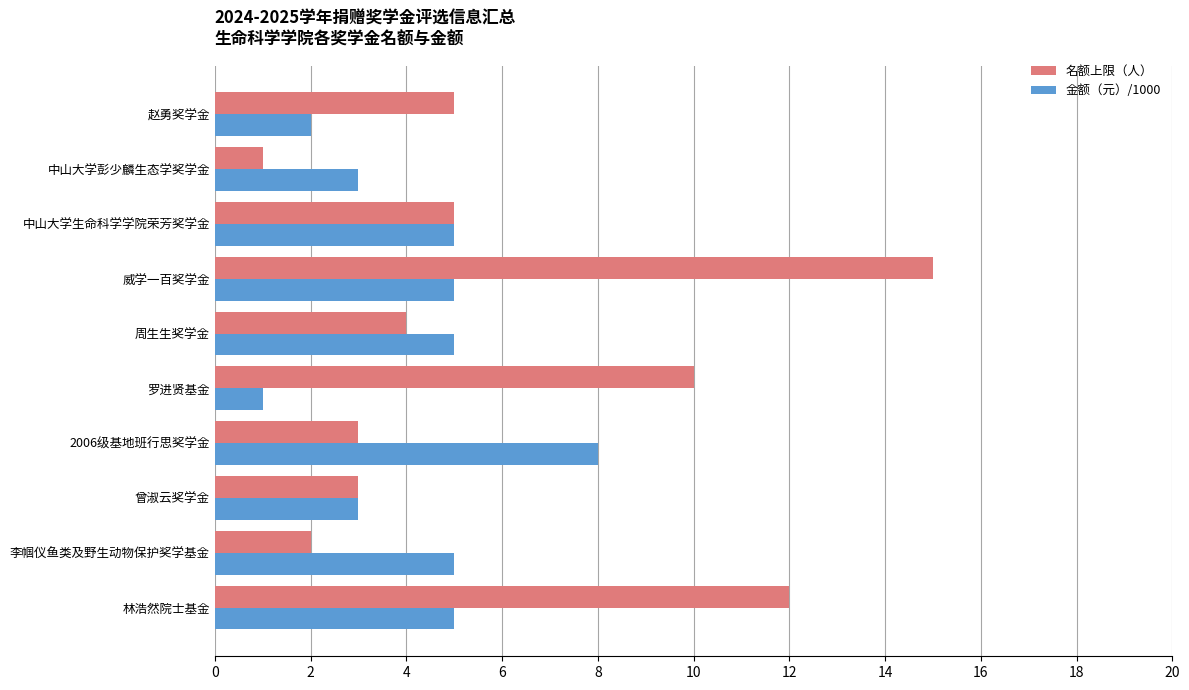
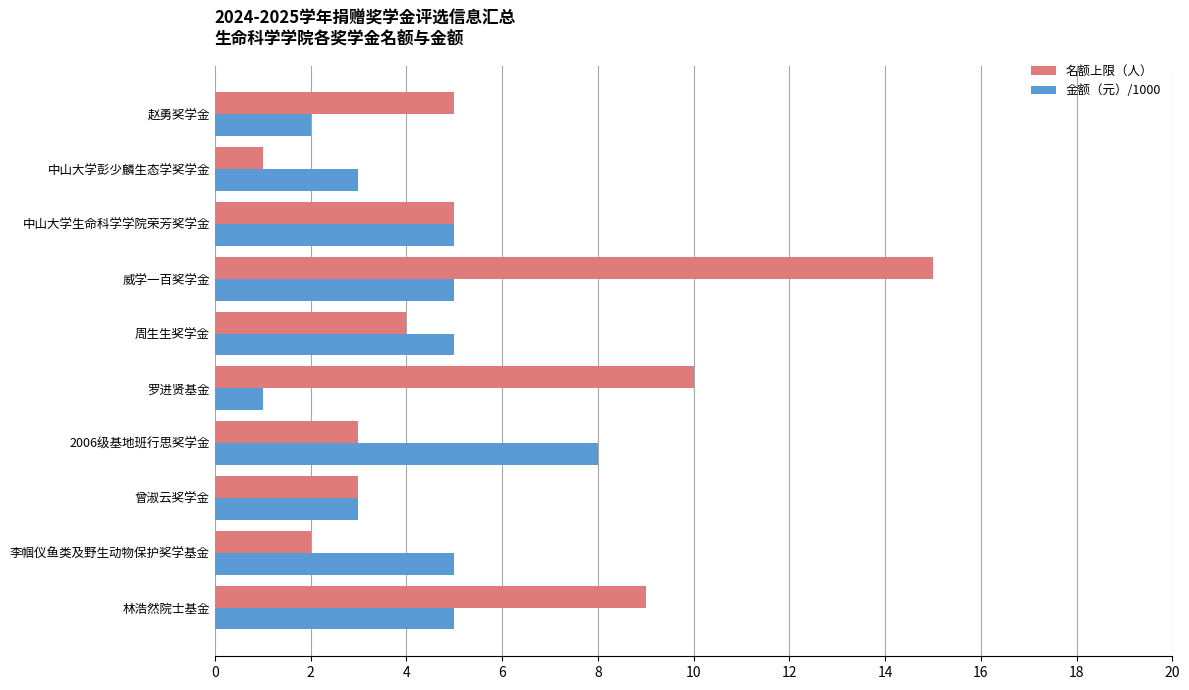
  {
    "名额上限（人）": {
      "赵勇奖学金": 5,
      "中山大学彭少麟生态学奖学金": 1,
      "中山大学生命科学学院荣芳奖学金": 5,
      "威学一百奖学金": 15,
      "周生生奖学金": 4,
      "罗进贤基金": 10,
      "2006级基地班行思奖学金": 3,
      "曾淑云奖学金": 3,
      "李帼仪鱼类及野生动物保护奖学基金": 2,
-     "林浩然院士基金": 12
+     "林浩然院士基金": 9
    },
    "金额（元）/1000": {
      "赵勇奖学金": 2,
      "中山大学彭少麟生态学奖学金": 3,
      "中山大学生命科学学院荣芳奖学金": 5,
      "威学一百奖学金": 5,
      "周生生奖学金": 5,
      "罗进贤基金": 1,
      "2006级基地班行思奖学金": 8,
      "曾淑云奖学金": 3,
      "李帼仪鱼类及野生动物保护奖学基金": 5,
      "林浩然院士基金": 5
    }
  }
